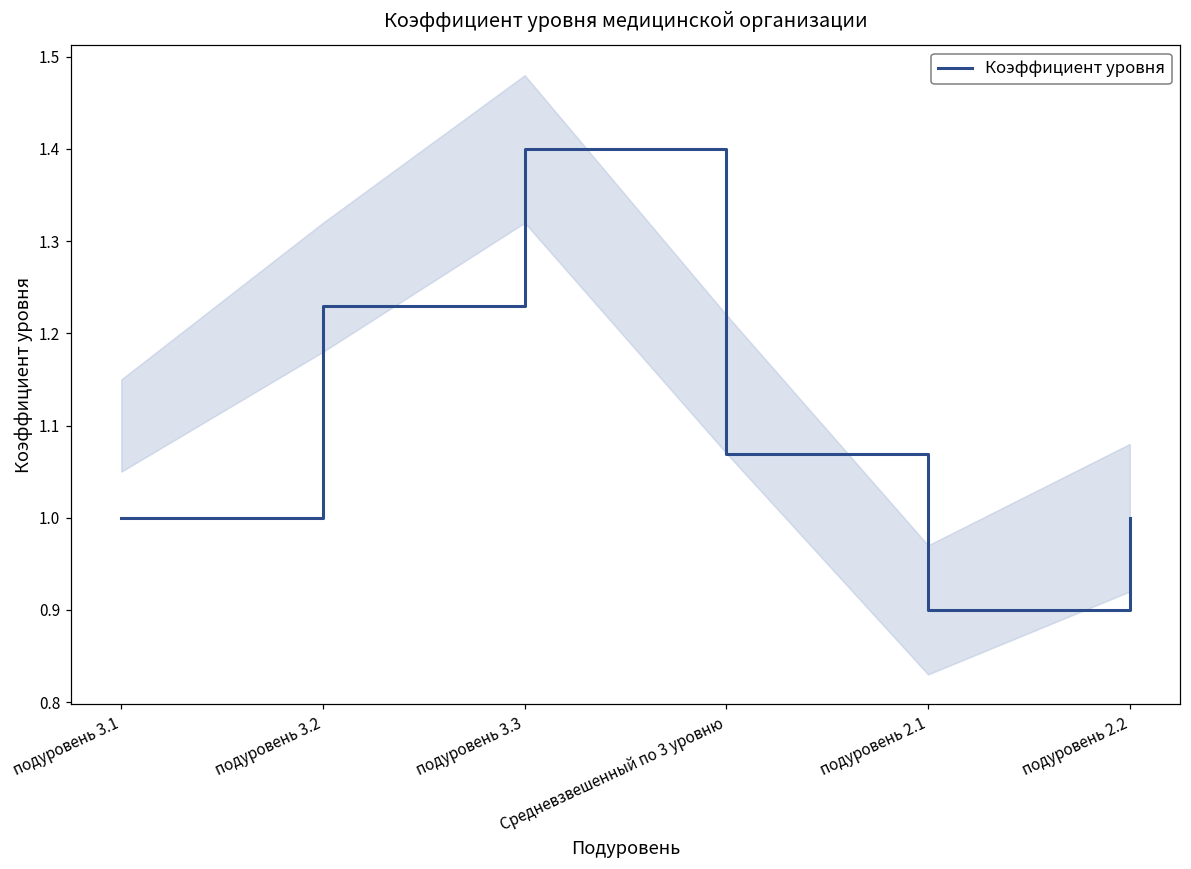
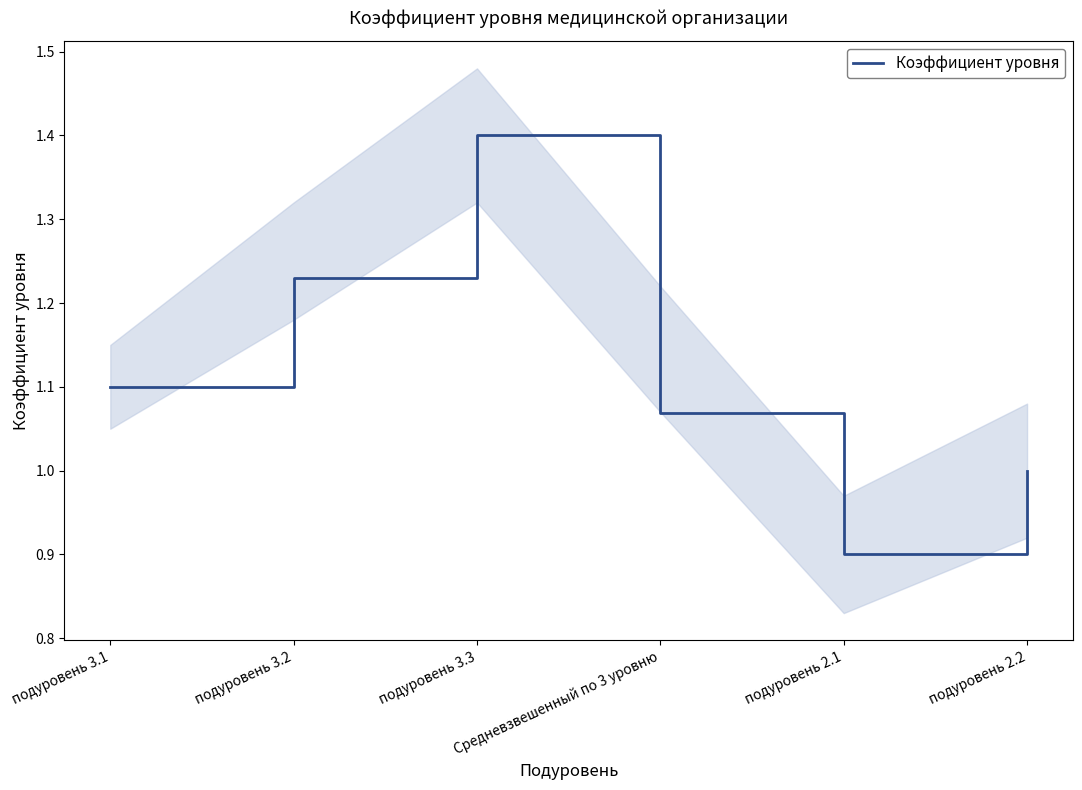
  {
    "Коэффициент уровня": {
-     "подуровень 3.1": 1.0,
+     "подуровень 3.1": 1.1,
      "подуровень 3.2": 1.23,
      "подуровень 3.3": 1.4,
      "Средневзвешенный по 3 уровню": 1.07,
      "подуровень 2.1": 0.9,
      "подуровень 2.2": 1.0
    }
  }
